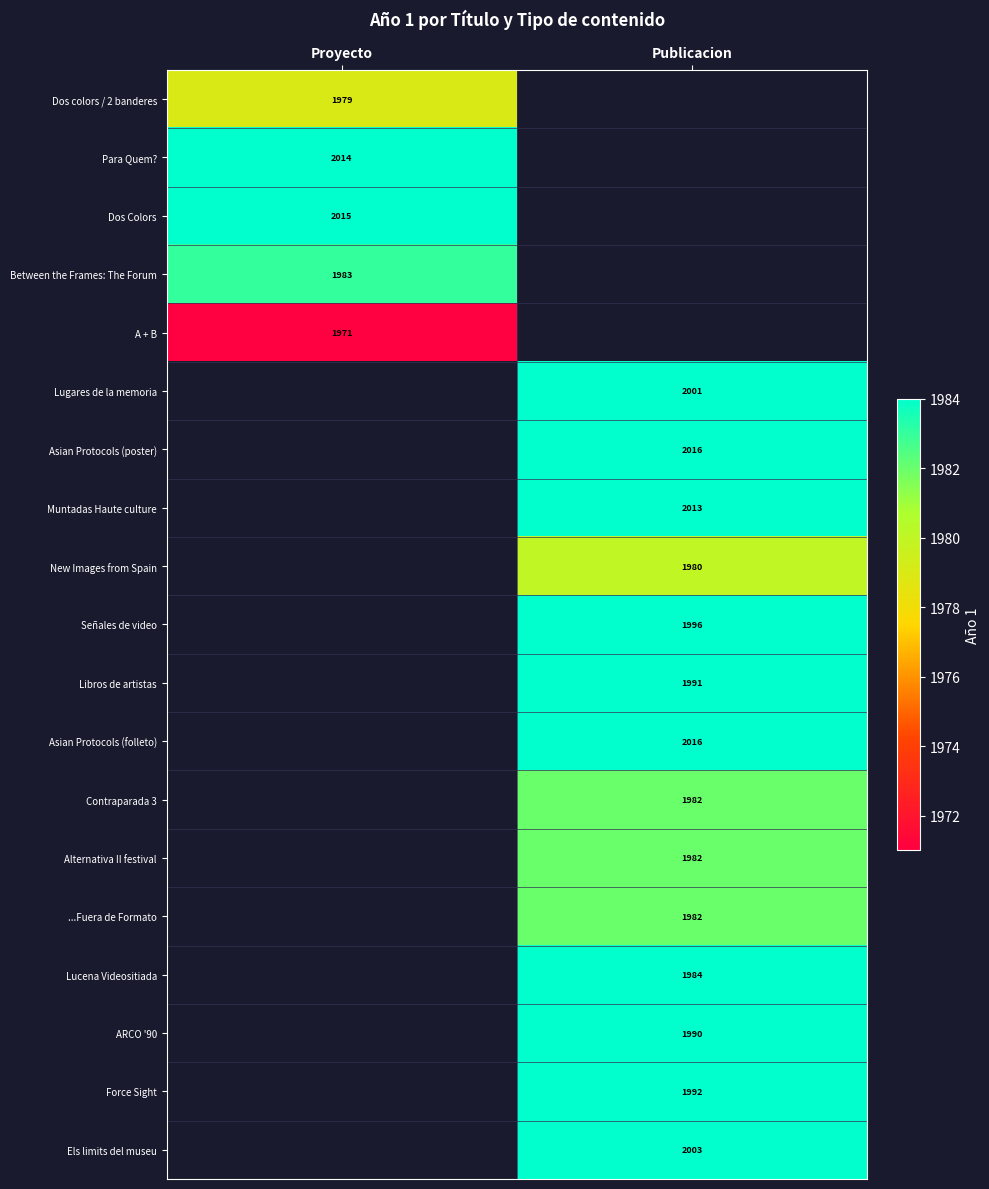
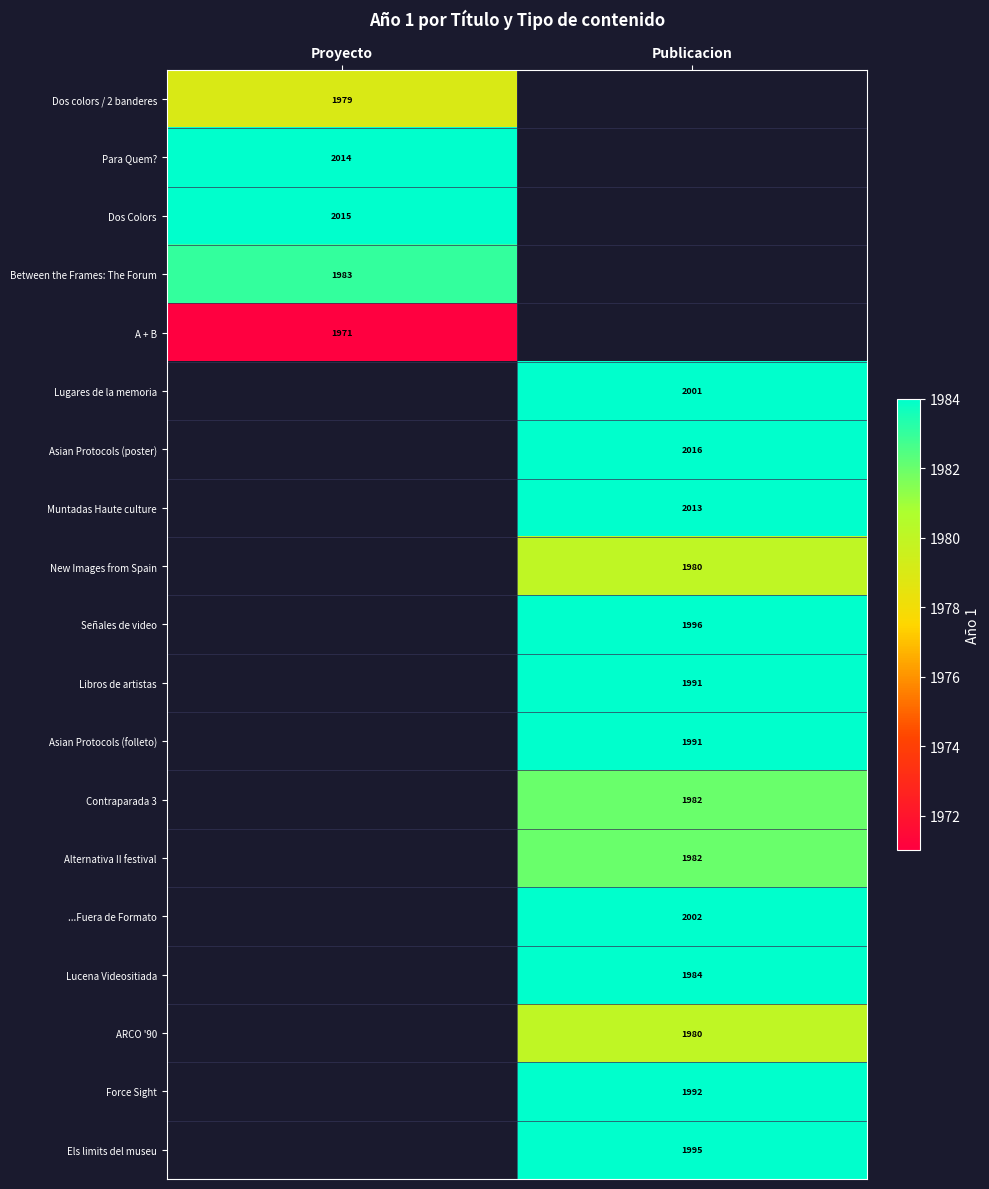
  {
    "Dos colors / 2 banderes": {
      "Proyecto": 1979
    },
    "Para Quem?": {
      "Proyecto": 2014
    },
    "Dos Colors": {
      "Proyecto": 2015
    },
    "Between the Frames: The Forum": {
      "Proyecto": 1983
    },
    "A + B": {
      "Proyecto": 1971
    },
    "Lugares de la memoria": {
      "Publicacion": 2001
    },
    "Asian Protocols (poster)": {
      "Publicacion": 2016
    },
    "Muntadas Haute culture": {
      "Publicacion": 2013
    },
    "New Images from Spain": {
      "Publicacion": 1980
    },
    "Señales de video": {
      "Publicacion": 1996
    },
    "Libros de artistas": {
      "Publicacion": 1991
    },
    "Asian Protocols (folleto)": {
-     "Publicacion": 2016
+     "Publicacion": 1991
    },
    "Contraparada 3": {
      "Publicacion": 1982
    },
    "Alternativa II festival": {
      "Publicacion": 1982
    },
    "...Fuera de Formato": {
-     "Publicacion": 1982
+     "Publicacion": 2002
    },
    "Lucena Videositiada": {
      "Publicacion": 1984
    },
    "ARCO '90": {
-     "Publicacion": 1990
+     "Publicacion": 1980
    },
    "Force Sight": {
      "Publicacion": 1992
    },
    "Els limits del museu": {
-     "Publicacion": 2003
+     "Publicacion": 1995
    }
  }
